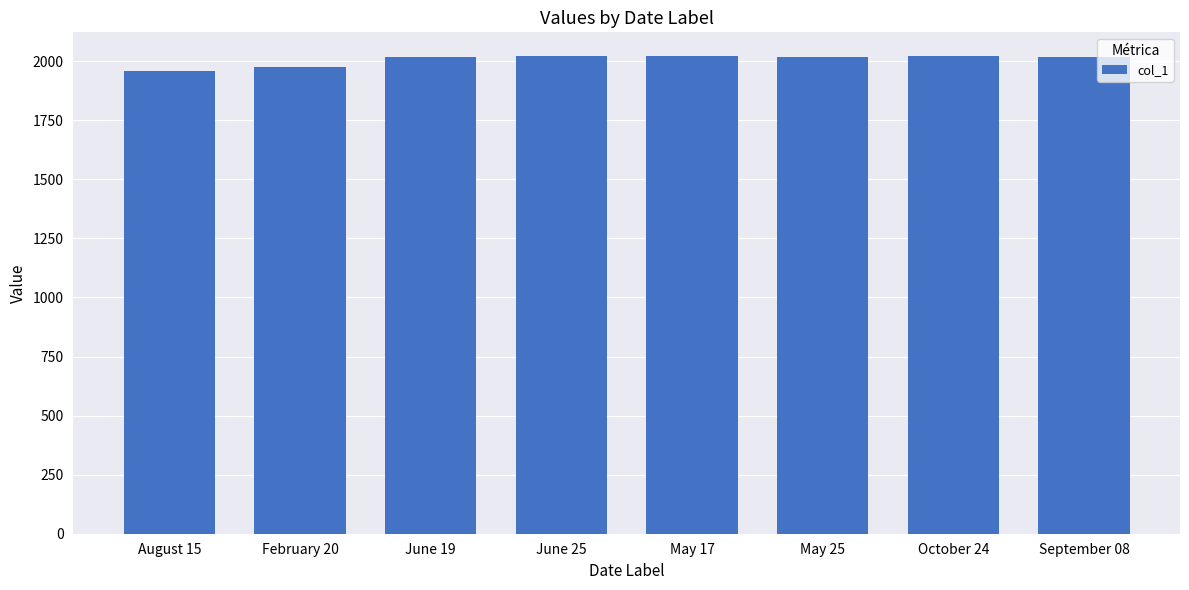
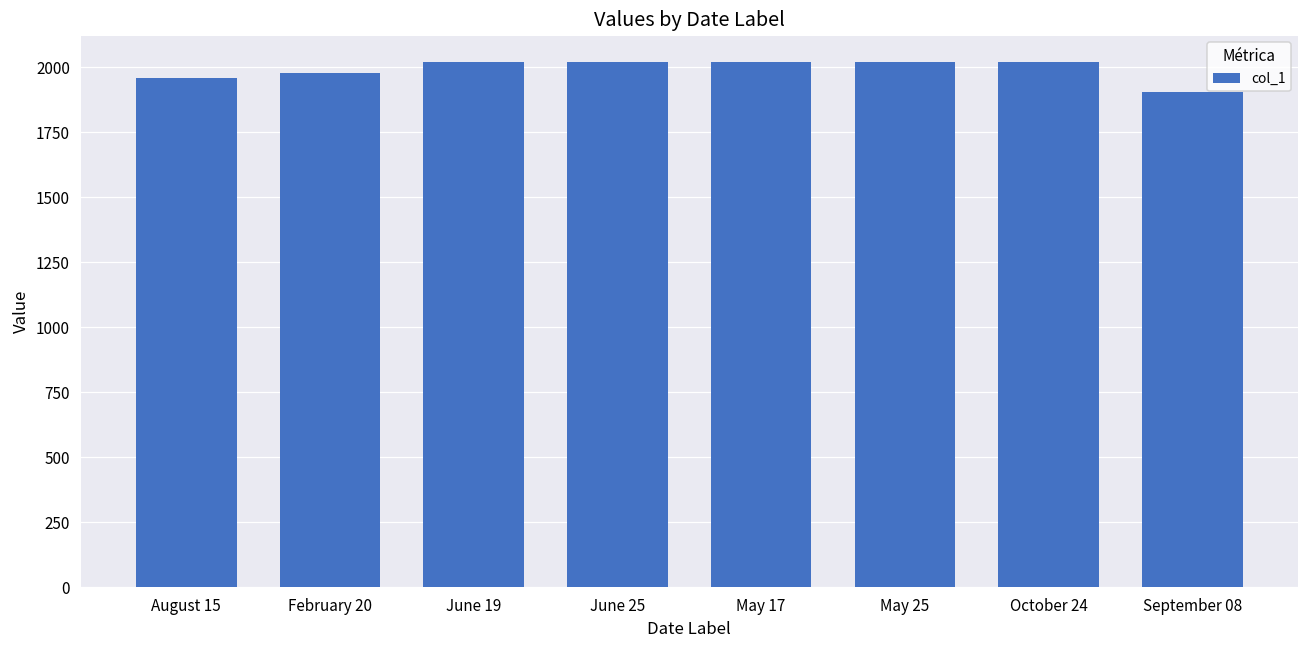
  {
    "August 15": 1960,
    "February 20": 1980,
    "June 19": 2020,
    "June 25": 2020,
    "May 17": 2020,
    "May 25": 2020,
    "October 24": 2020,
-   "September 08": 2020
+   "September 08": 1900
  }
